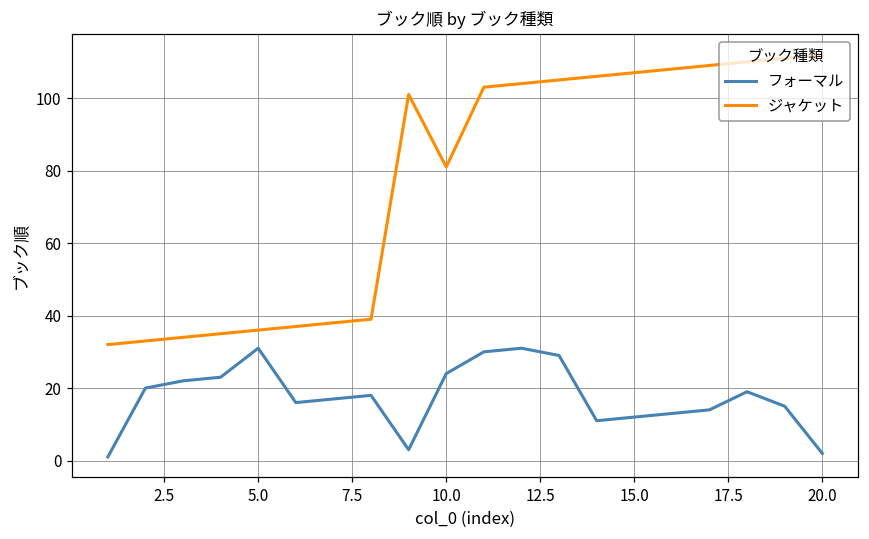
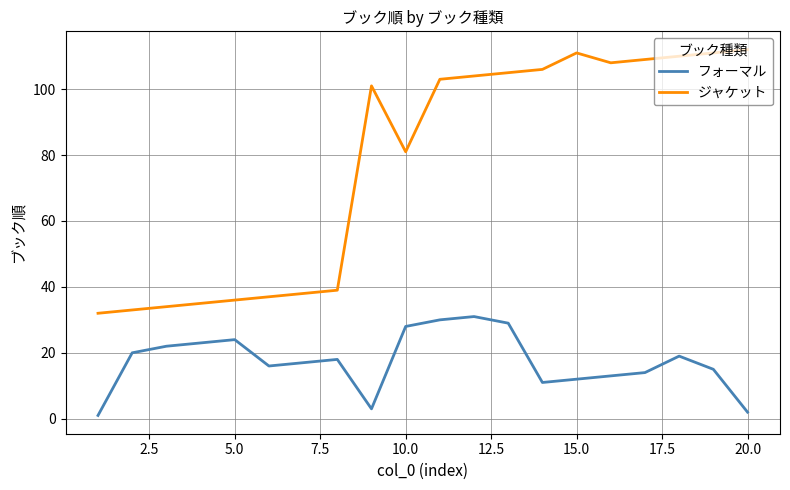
  {
    "フォーマル": {
-     "5.0": 31,
-     "10.0": 24,
+     "5.0": 24,
+     "10.0": 28,
      "15.0": 12,
      "20.0": 2
    },
    "ジャケット": {
      "5.0": 36,
      "10.0": 81,
-     "15.0": 107
+     "15.0": 111
    }
  }
